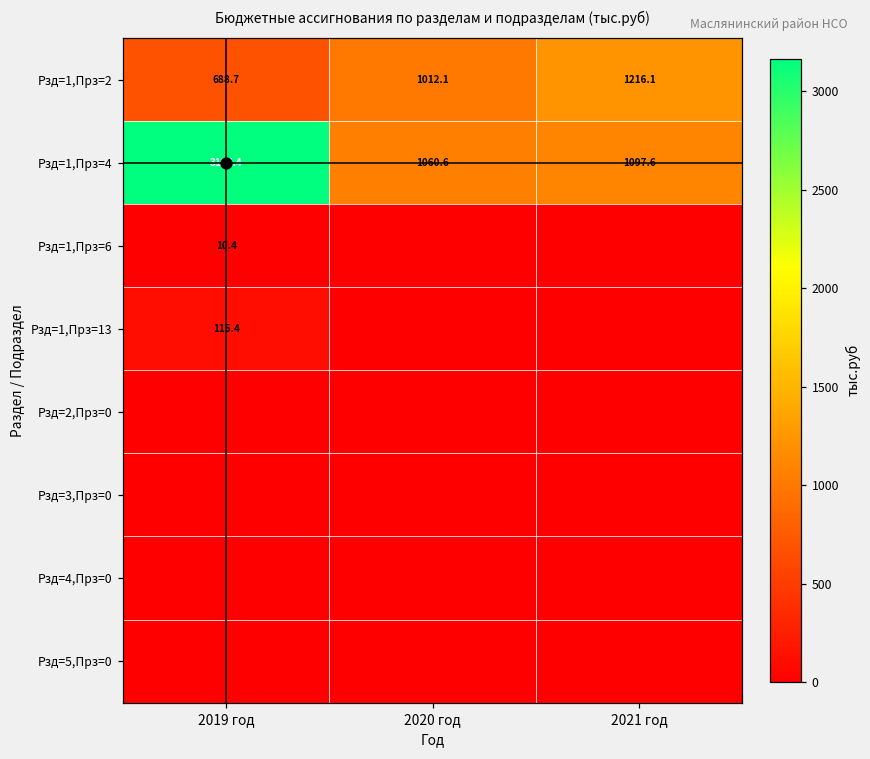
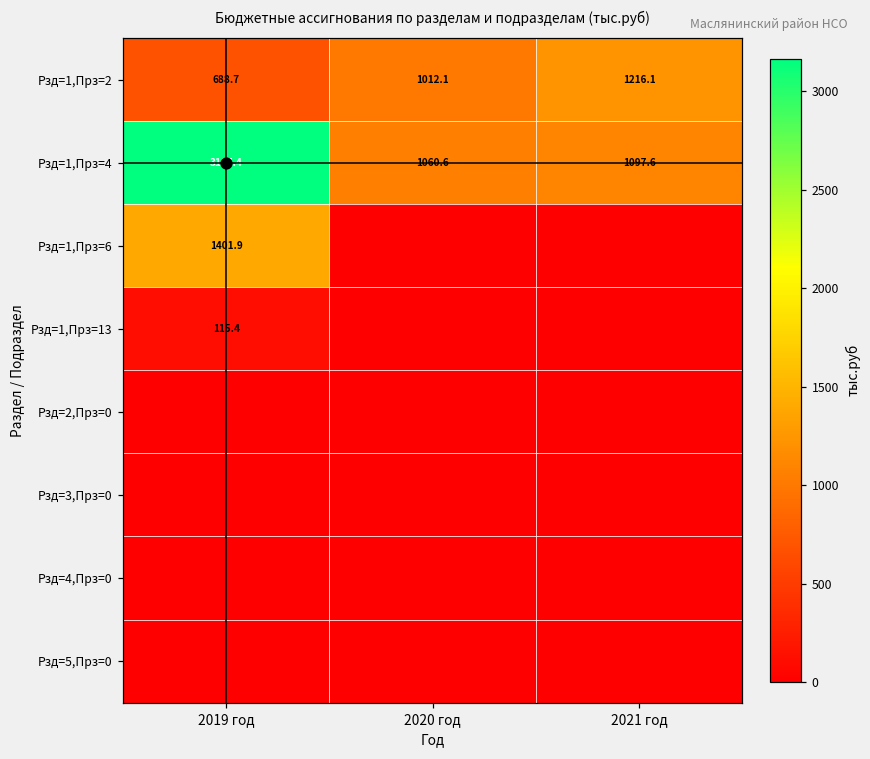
  {
    "Рзд=1,Прз=2": {
      "2019 год": 688.7,
      "2020 год": 1012.1,
      "2021 год": 1216.1
    },
    "Рзд=1,Прз=4": {
      "2020 год": 1060.6,
      "2021 год": 1097.6
    },
    "Рзд=1,Прз=6": {
-     "2019 год": 10.4
+     "2019 год": 1401.9
    },
    "Рзд=1,Прз=13": {
      "2019 год": 115.4
    }
  }
